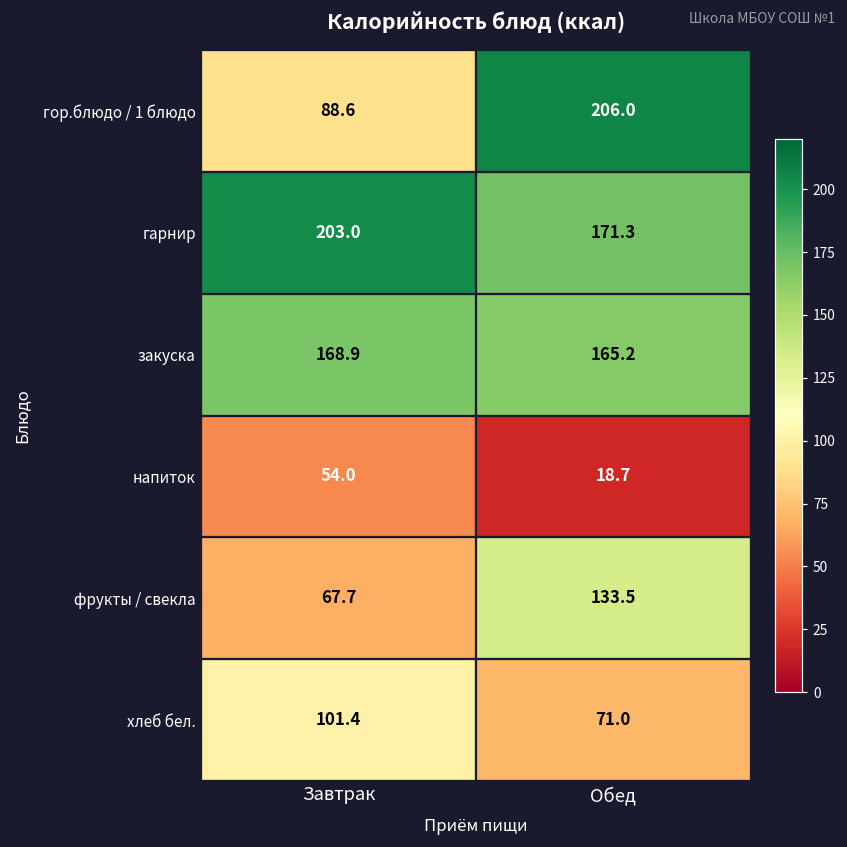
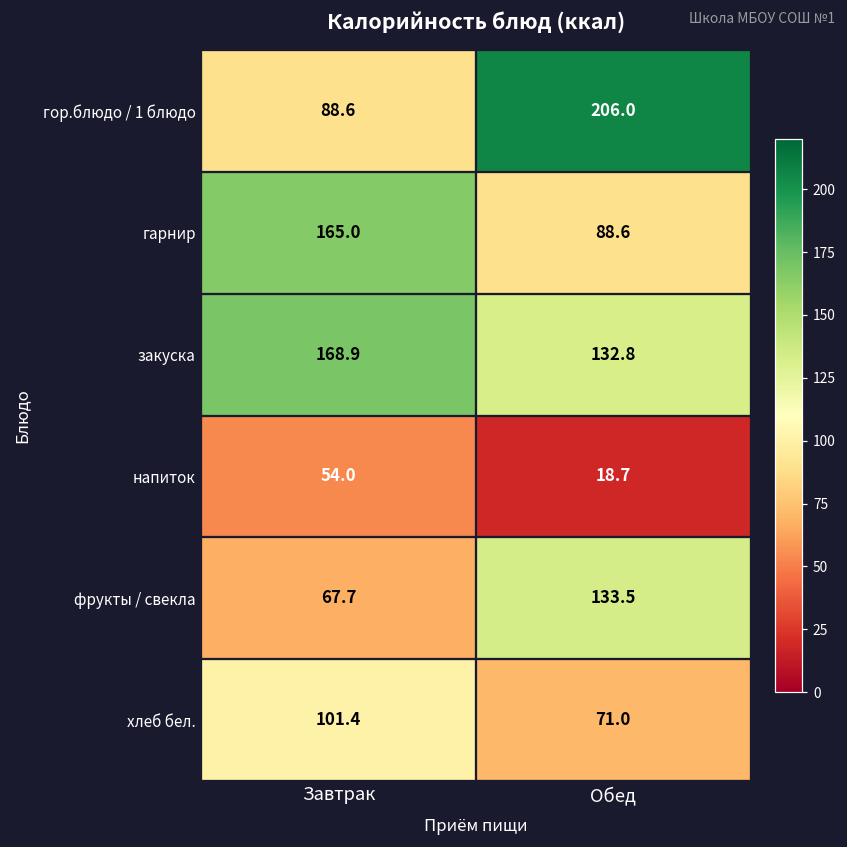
  {
    "гор.блюдо / 1 блюдо": {
      "Завтрак": 88.6,
      "Обед": 206.0
    },
    "гарнир": {
-     "Завтрак": 203.0,
-     "Обед": 171.3
+     "Завтрак": 165.0,
+     "Обед": 88.6
    },
    "закуска": {
      "Завтрак": 168.9,
-     "Обед": 165.2
+     "Обед": 132.8
    },
    "напиток": {
      "Завтрак": 54.0,
      "Обед": 18.7
    },
    "фрукты / свекла": {
      "Завтрак": 67.7,
      "Обед": 133.5
    },
    "хлеб бел.": {
      "Завтрак": 101.4,
      "Обед": 71.0
    }
  }
